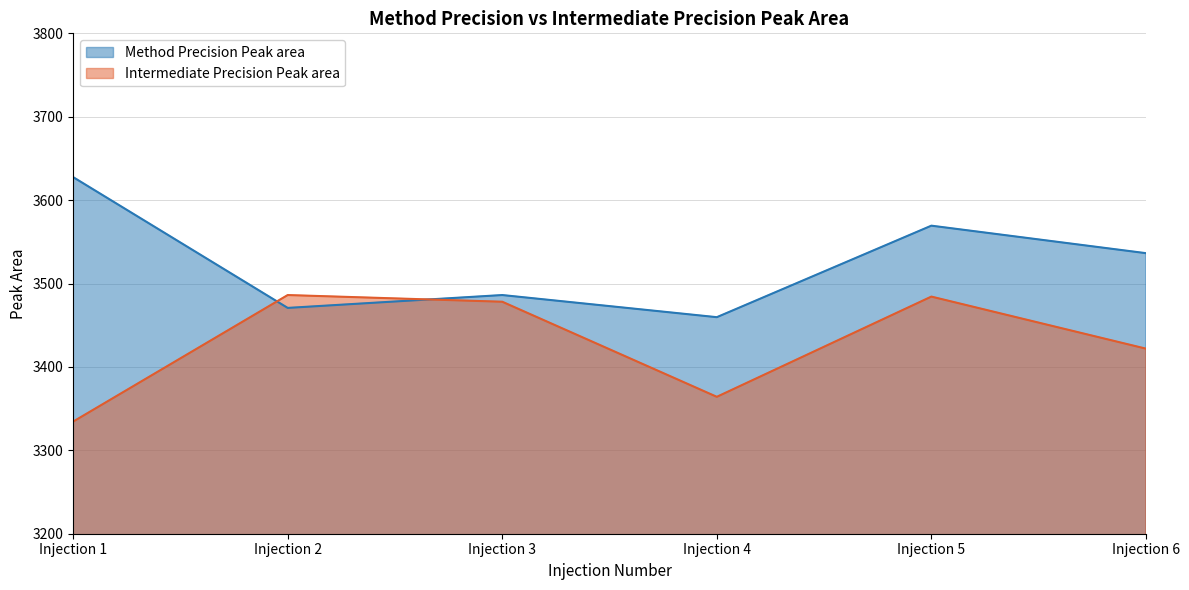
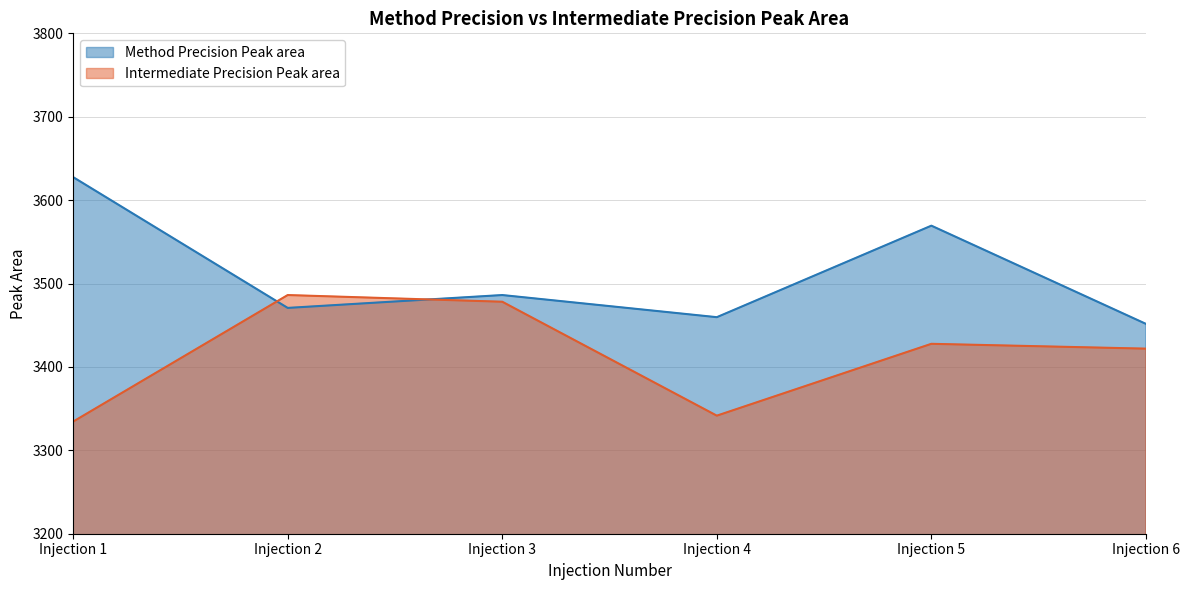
  {
    "Method Precision Peak area": {
      "Injection 1": 3630,
      "Injection 2": 3470,
      "Injection 3": 3490,
      "Injection 4": 3460,
      "Injection 5": 3570,
-     "Injection 6": 3540
+     "Injection 6": 3450
    },
    "Intermediate Precision Peak area": {
      "Injection 1": 3330,
      "Injection 2": 3490,
      "Injection 3": 3480,
-     "Injection 4": 3360,
-     "Injection 5": 3480,
+     "Injection 4": 3340,
+     "Injection 5": 3430,
      "Injection 6": 3420
    }
  }
